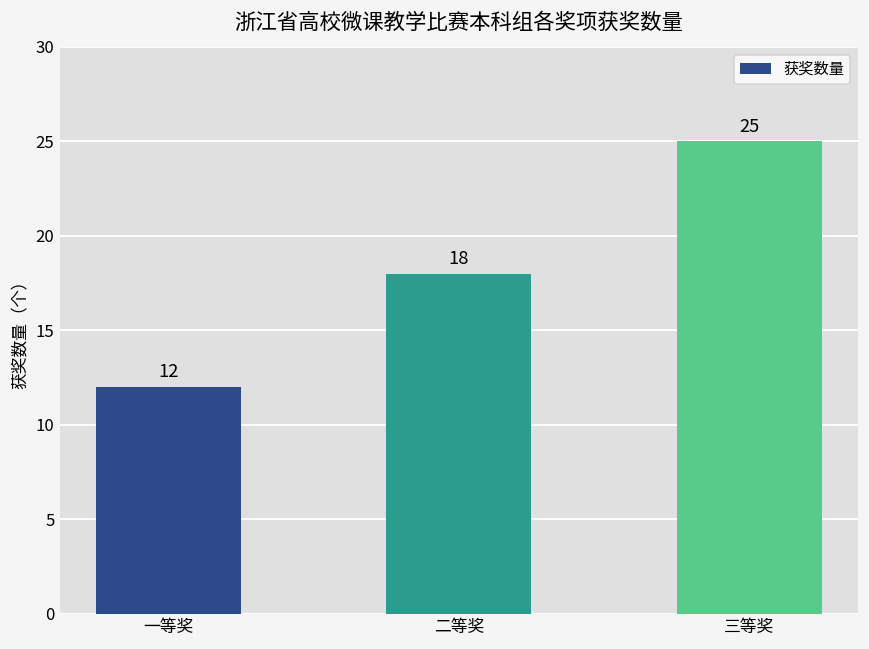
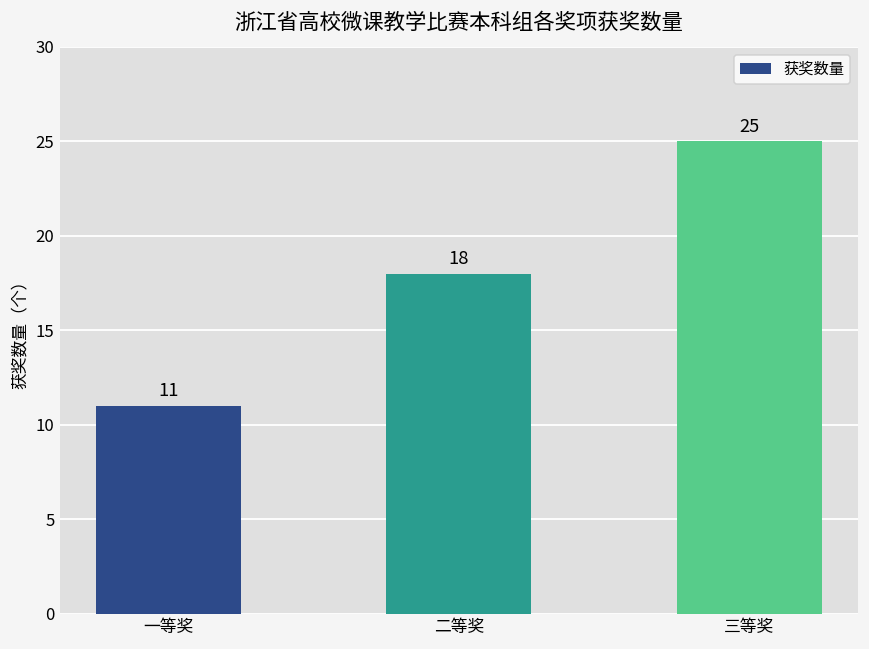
  {
-   "一等奖": 12,
+   "一等奖": 11,
    "二等奖": 18,
    "三等奖": 25
  }
